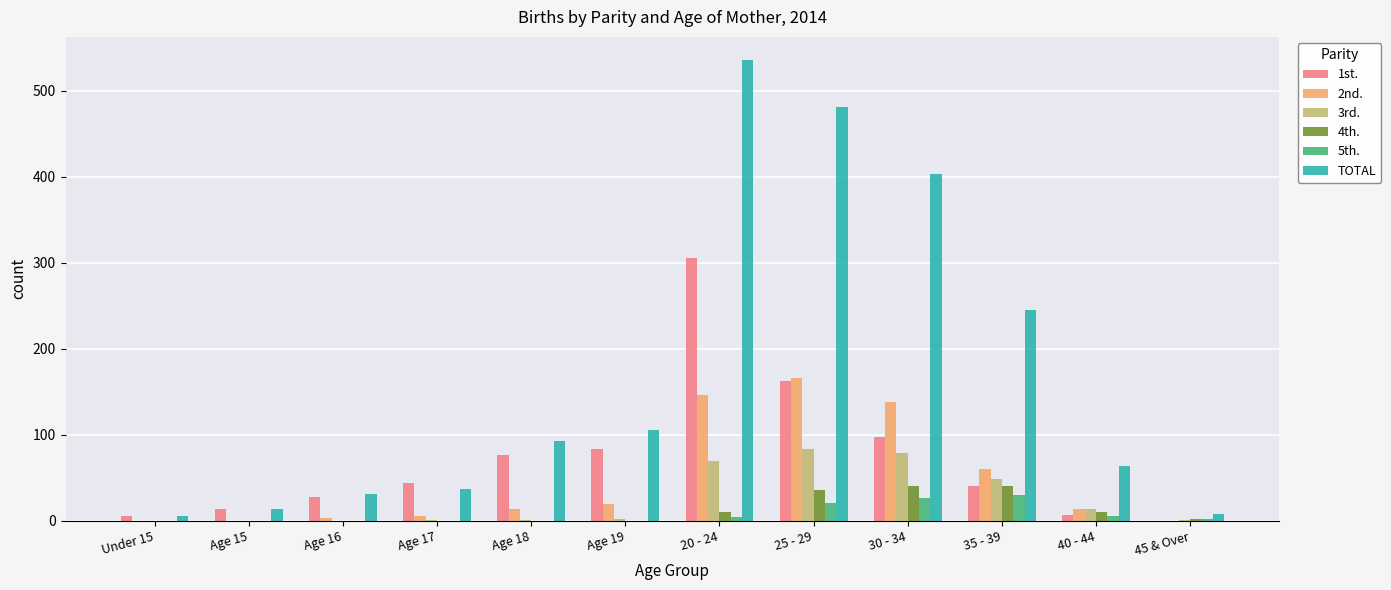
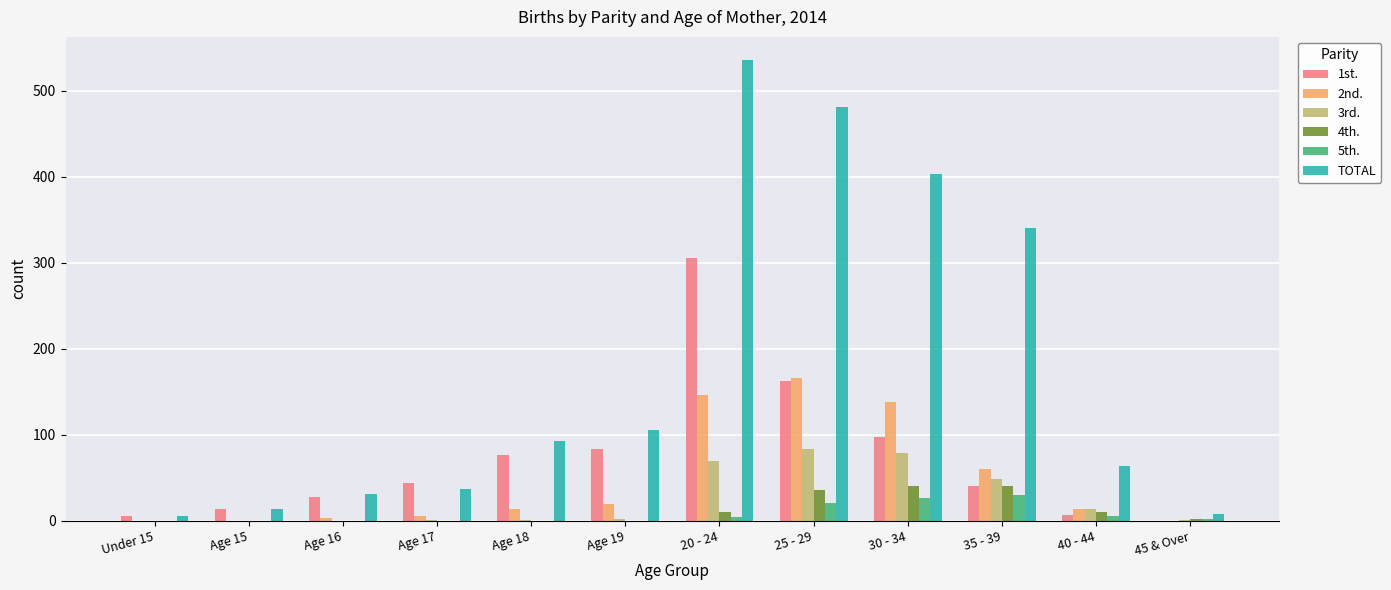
  {
    "4th.": {
      "Under 15": 0,
      "Age 15": 0,
      "Age 16": 0,
      "Age 17": 0,
      "Age 18": 0,
      "Age 19": 0,
      "20 - 24": 10,
      "25 - 29": 40,
      "30 - 34": 40,
      "35 - 39": 40,
      "40 - 44": 10
    },
    "5th.": {
      "Under 15": 0,
      "Age 15": 0,
      "Age 16": 0,
      "Age 17": 0,
      "Age 18": 0,
      "Age 19": 0,
      "20 - 24": 0,
      "25 - 29": 20,
      "30 - 34": 30,
      "35 - 39": 30,
      "40 - 44": 10
    },
    "TOTAL": {
      "Under 15": 10,
      "Age 15": 10,
      "Age 16": 30,
      "Age 17": 40,
      "Age 18": 90,
      "Age 19": 110,
      "20 - 24": 540,
      "25 - 29": 480,
      "30 - 34": 400,
-     "35 - 39": 250,
+     "35 - 39": 340,
      "40 - 44": 60,
      "45 & Over": 10
    }
  }
